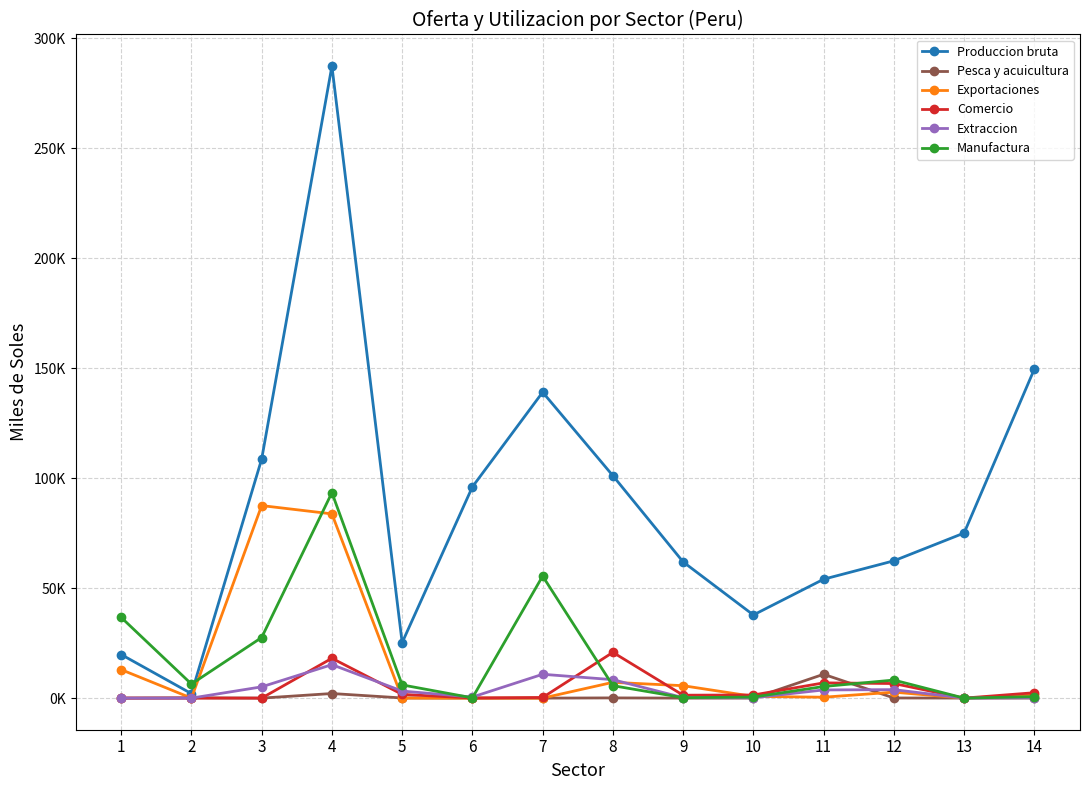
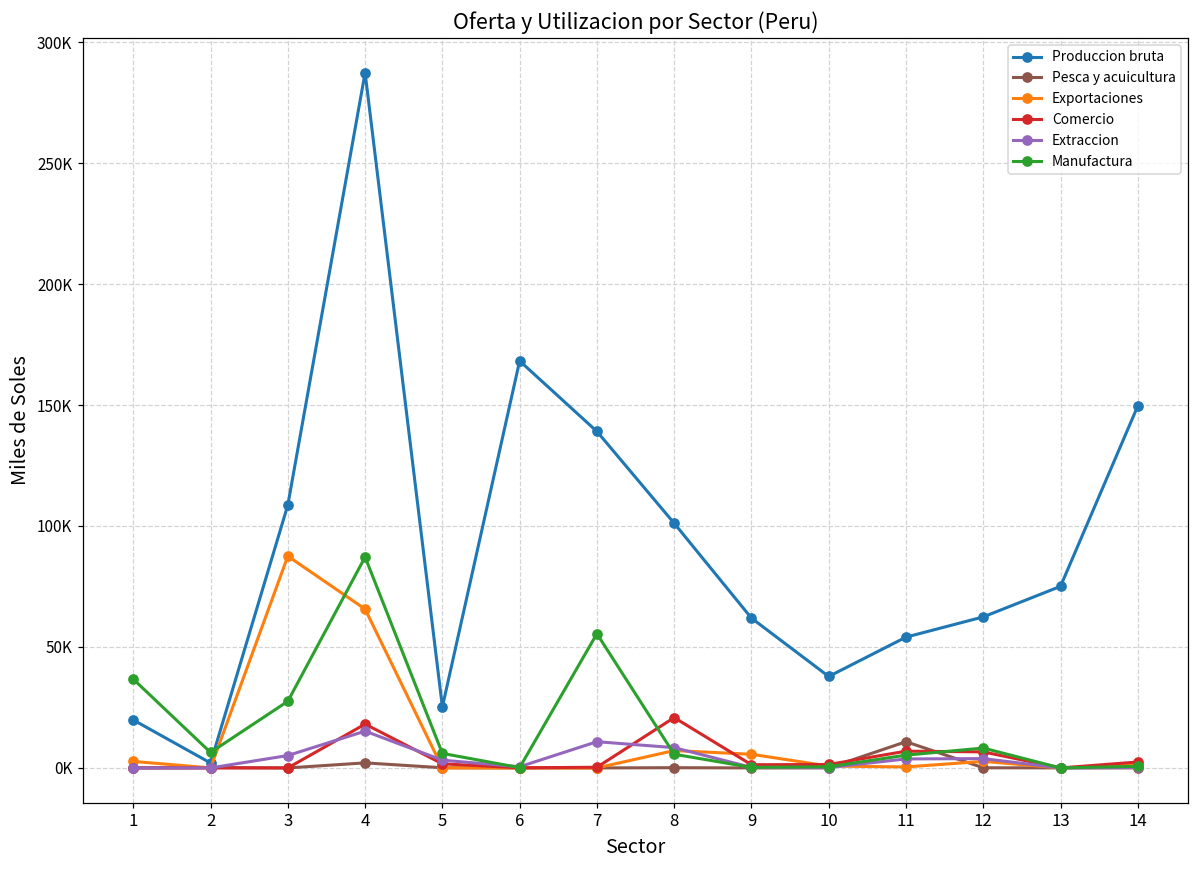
  {
    "Produccion bruta": {
      "1": 20000,
      "2": 2000,
      "3": 109000,
      "4": 287000,
      "5": 25000,
-     "6": 96000,
+     "6": 168000,
      "7": 139000,
      "8": 101000,
      "9": 62000,
      "10": 38000,
      "11": 54000,
      "12": 62000,
      "13": 75000,
      "14": 150000
    },
    "Pesca y acuicultura": {
      "4": 2000,
      "8": 0,
      "11": 11000,
      "12": 0
    },
    "Exportaciones": {
-     "1": 13000,
+     "1": 3000,
      "3": 88000,
-     "4": 84000,
+     "4": 66000,
      "8": 7000,
      "9": 6000,
      "11": 0
    },
    "Comercio": {
      "4": 18000,
      "5": 2000,
      "8": 21000,
      "11": 7000,
      "12": 7000
    },
    "Extraccion": {
      "3": 5000,
      "4": 15000,
      "5": 3000,
      "7": 11000,
      "8": 8000,
      "11": 4000
    },
    "Manufactura": {
      "1": 37000,
      "2": 6000,
      "3": 28000,
-     "4": 93000,
+     "4": 87000,
      "5": 6000,
      "7": 55000,
      "8": 6000,
      "11": 5000,
      "12": 8000
    }
  }
